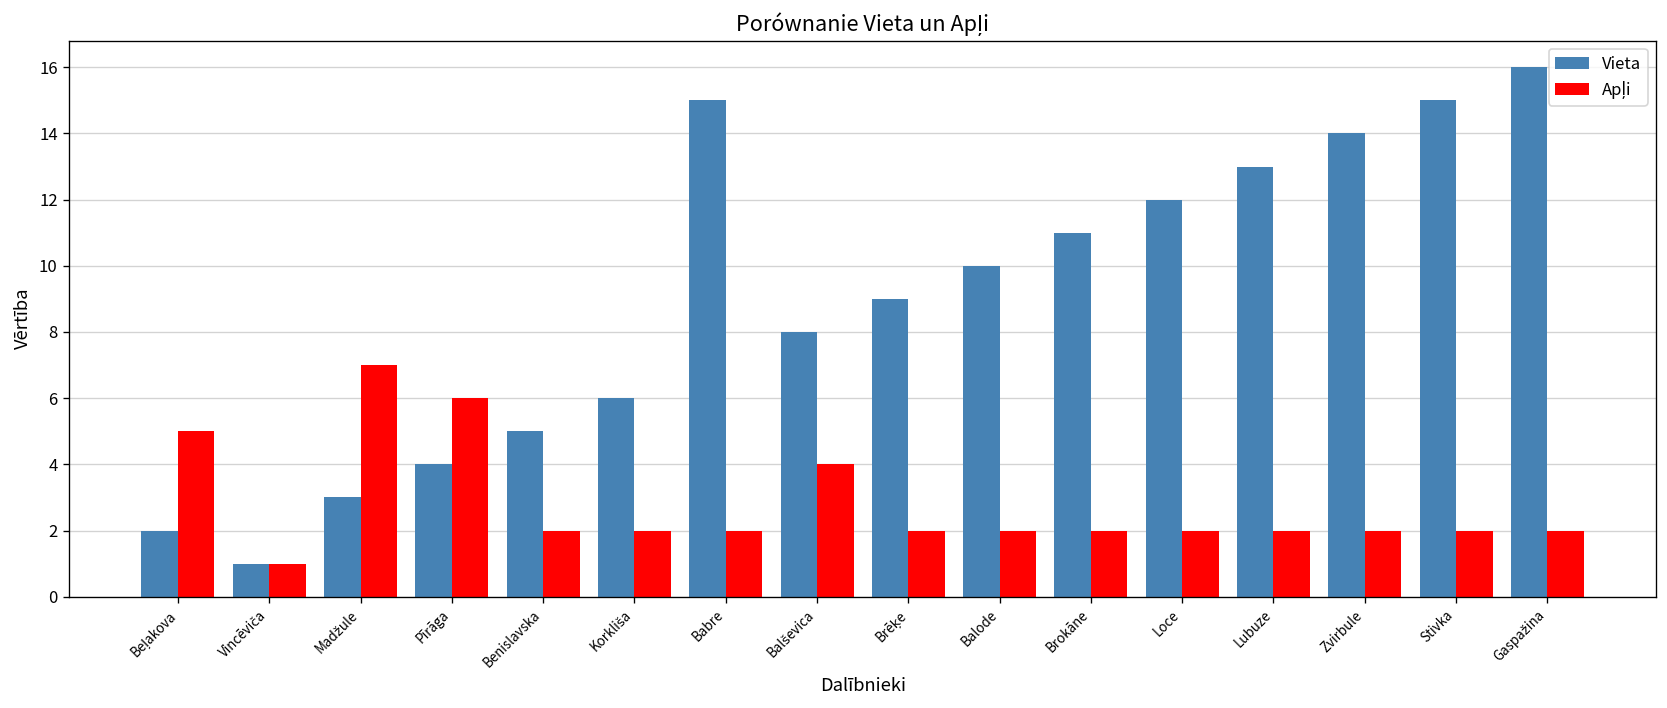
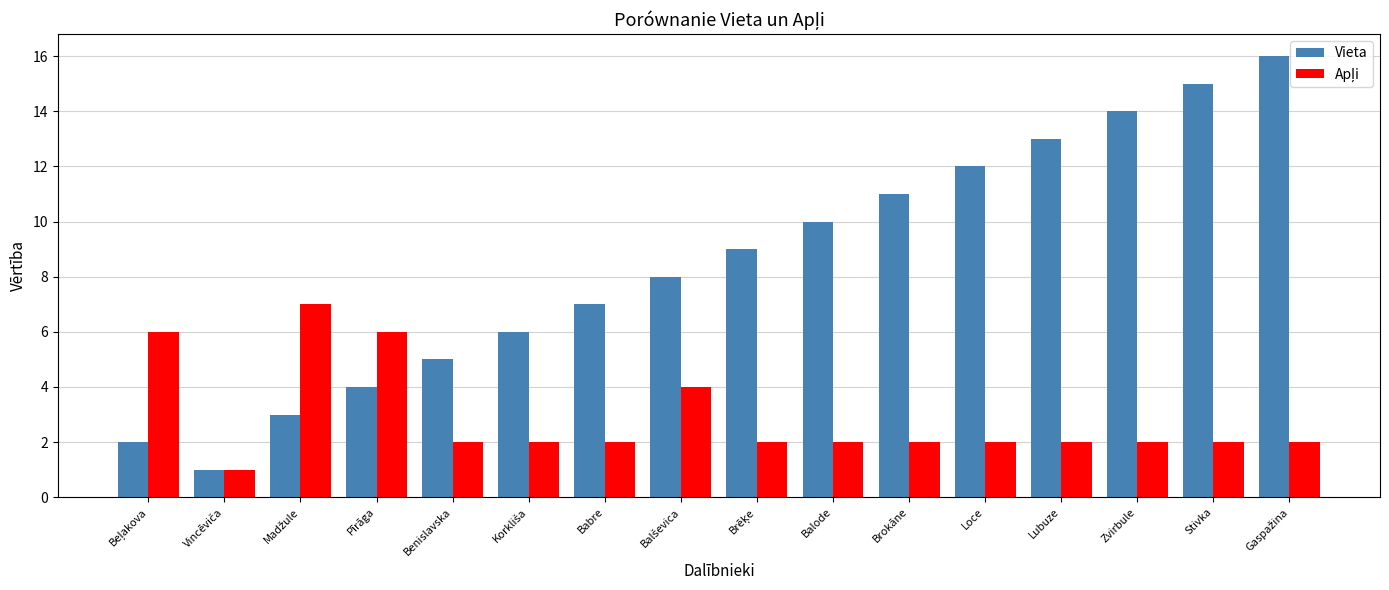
  {
    "Vieta": {
      "Beļakova": 2,
      "Vincēviča": 1,
      "Madžule": 3,
      "Pīrāga": 4,
      "Benislavska": 5,
      "Korkliša": 6,
-     "Babre": 15,
+     "Babre": 7,
      "Balševica": 8,
      "Brēķe": 9,
      "Balode": 10,
      "Brokāne": 11,
      "Loce": 12,
      "Lubuze": 13,
      "Zvirbule": 14,
      "Stivka": 15,
      "Gaspažina": 16
    },
    "Apļi": {
-     "Beļakova": 5,
+     "Beļakova": 6,
      "Vincēviča": 1,
      "Madžule": 7,
      "Pīrāga": 6,
      "Benislavska": 2,
      "Korkliša": 2,
      "Babre": 2,
      "Balševica": 4,
      "Brēķe": 2,
      "Balode": 2,
      "Brokāne": 2,
      "Loce": 2,
      "Lubuze": 2,
      "Zvirbule": 2,
      "Stivka": 2,
      "Gaspažina": 2
    }
  }
